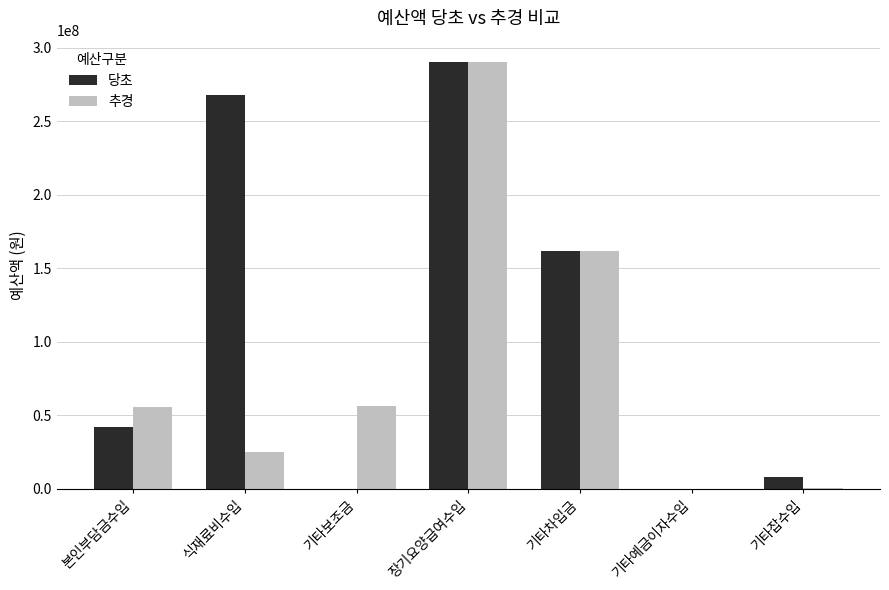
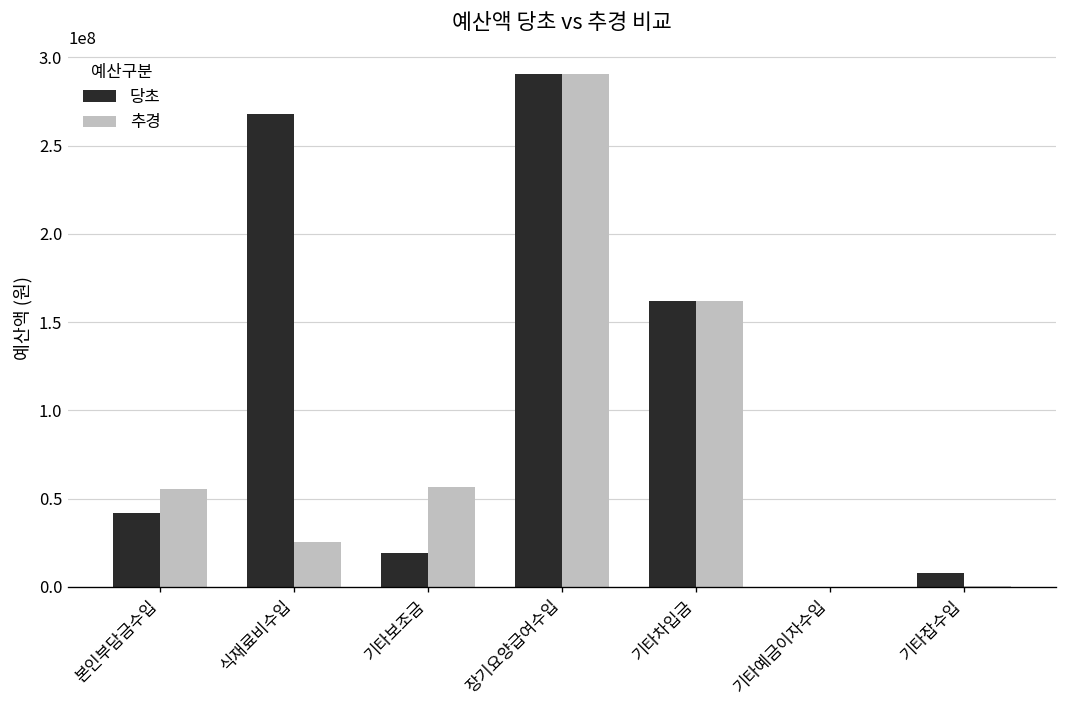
  {
    "당초": {
      "본인부담금수입": 42000000,
      "식재료비수입": 268000000,
-     "기타보조금": 0,
+     "기타보조금": 19000000,
      "장기요양급여수입": 290000000,
      "기타차입금": 162000000,
      "기타잡수입": 8000000
    },
    "추경": {
      "본인부담금수입": 55000000,
      "식재료비수입": 25000000,
      "기타보조금": 57000000,
      "장기요양급여수입": 290000000,
      "기타차입금": 162000000
    }
  }
